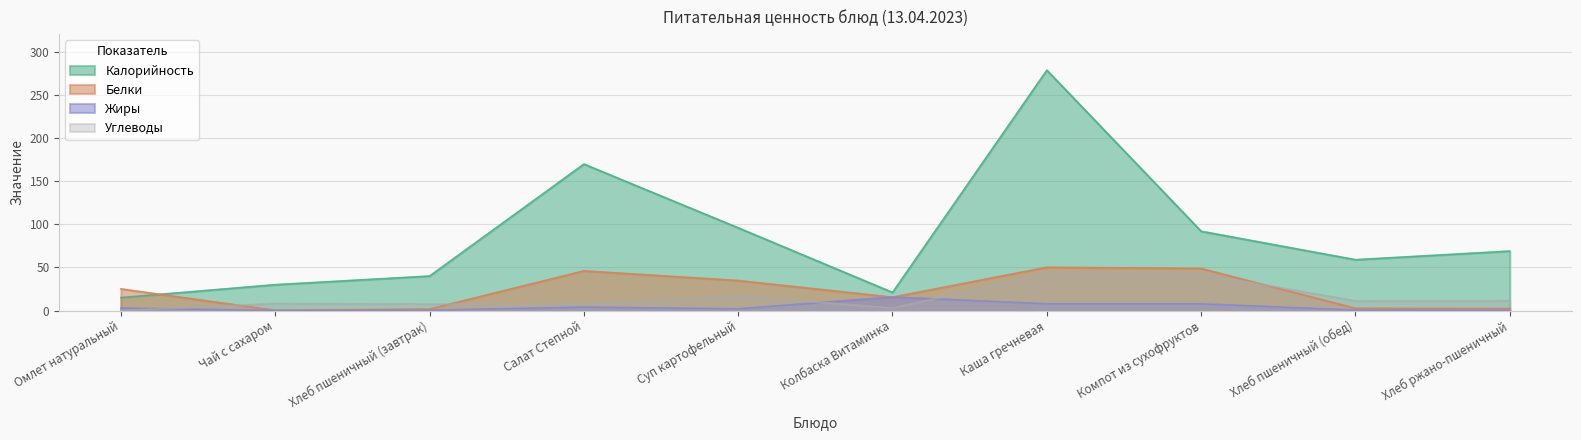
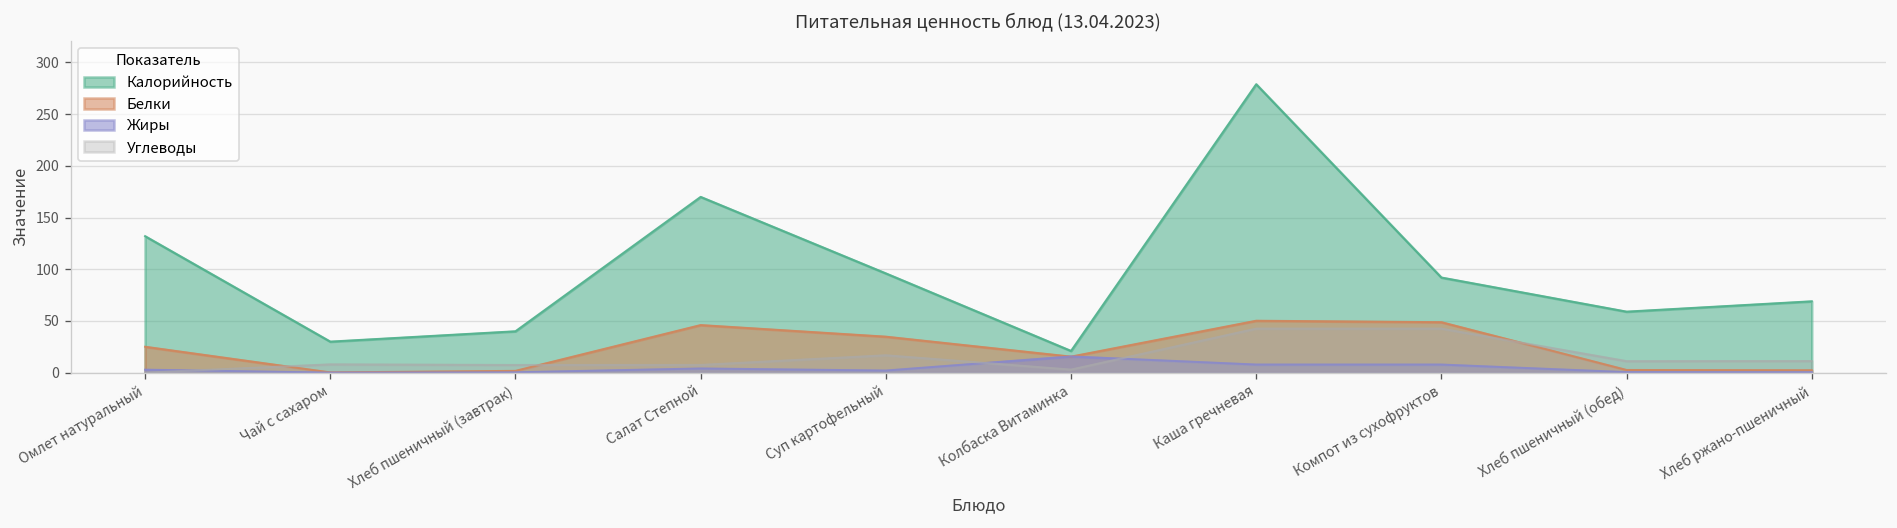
  {
    "Калорийность": {
-     "Омлет натуральный": 20,
+     "Омлет натуральный": 130,
      "Чай с сахаром": 30,
      "Хлеб пшеничный (завтрак)": 40,
      "Салат Степной": 170,
      "Суп картофельный": 100,
      "Колбаска Витаминка": 20,
      "Каша гречневая": 280,
      "Компот из сухофруктов": 90,
      "Хлеб пшеничный (обед)": 60,
      "Хлеб ржано-пшеничный": 70
    },
    "Белки": {
      "Омлет натуральный": 30,
      "Салат Степной": 50,
      "Суп картофельный": 30,
      "Каша гречневая": 50,
      "Компот из сухофруктов": 50
    }
  }
